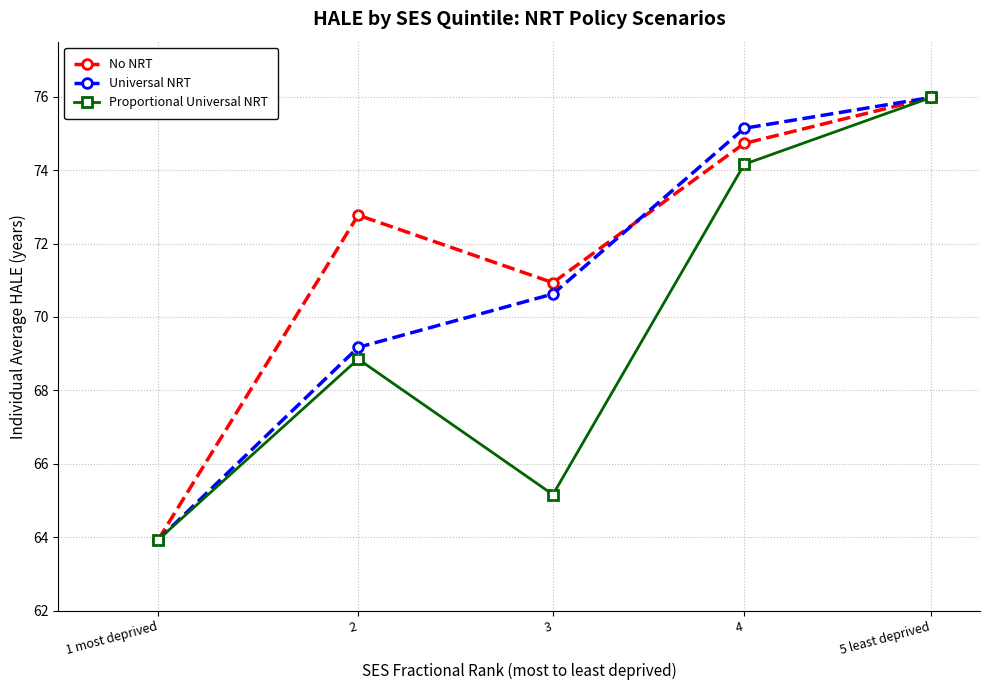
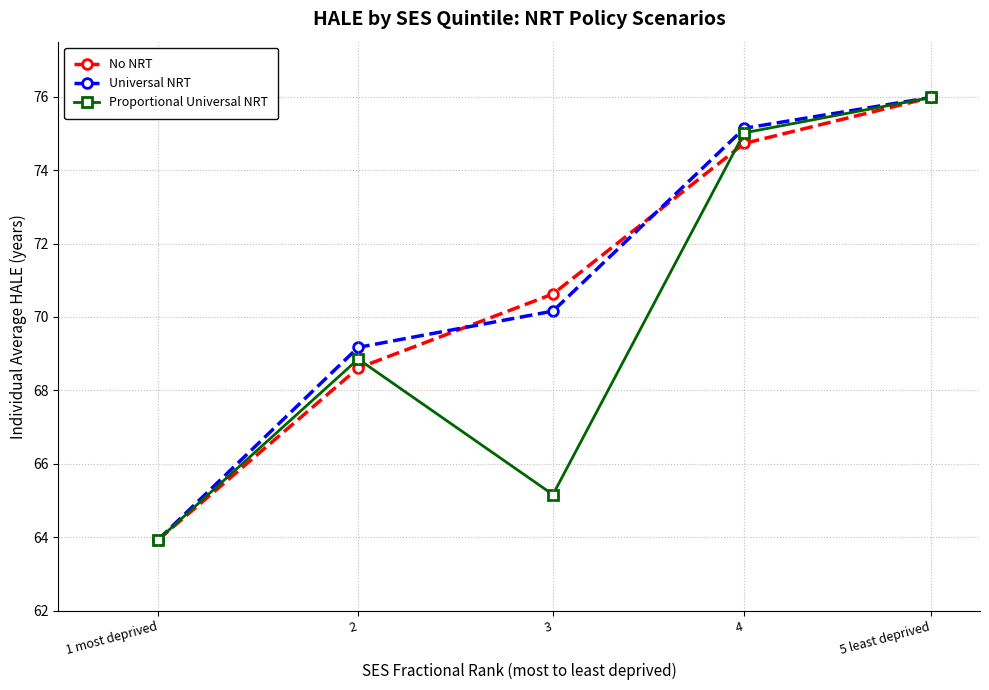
  {
    "No NRT": {
-     "2": 72.8,
-     "3": 70.9,
+     "2": 68.6,
+     "3": 70.6,
      "4": 74.7
    },
    "Universal NRT": {
      "2": 69.2,
-     "3": 70.6,
+     "3": 70.2,
      "4": 75.1
    },
    "Proportional Universal NRT": {
      "2": 68.9,
      "3": 65.2,
-     "4": 74.2
+     "4": 75.0
    }
  }
